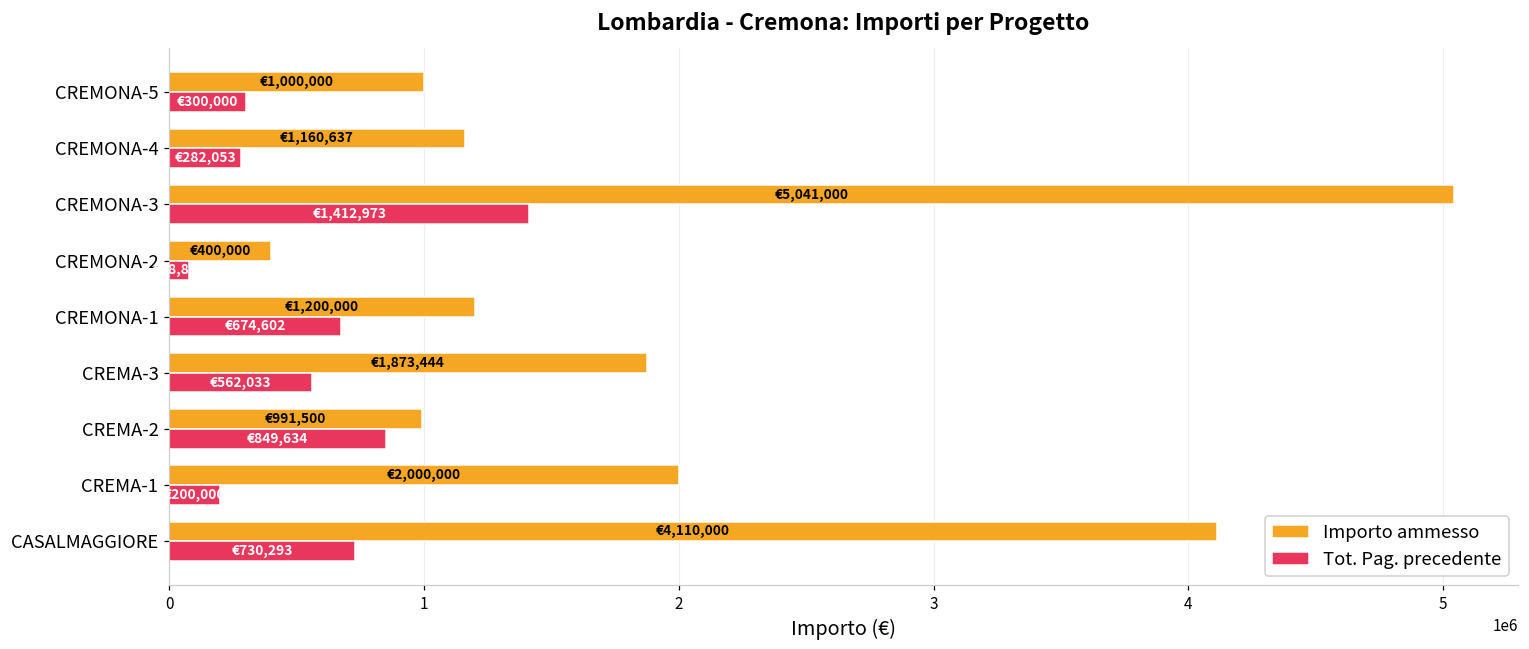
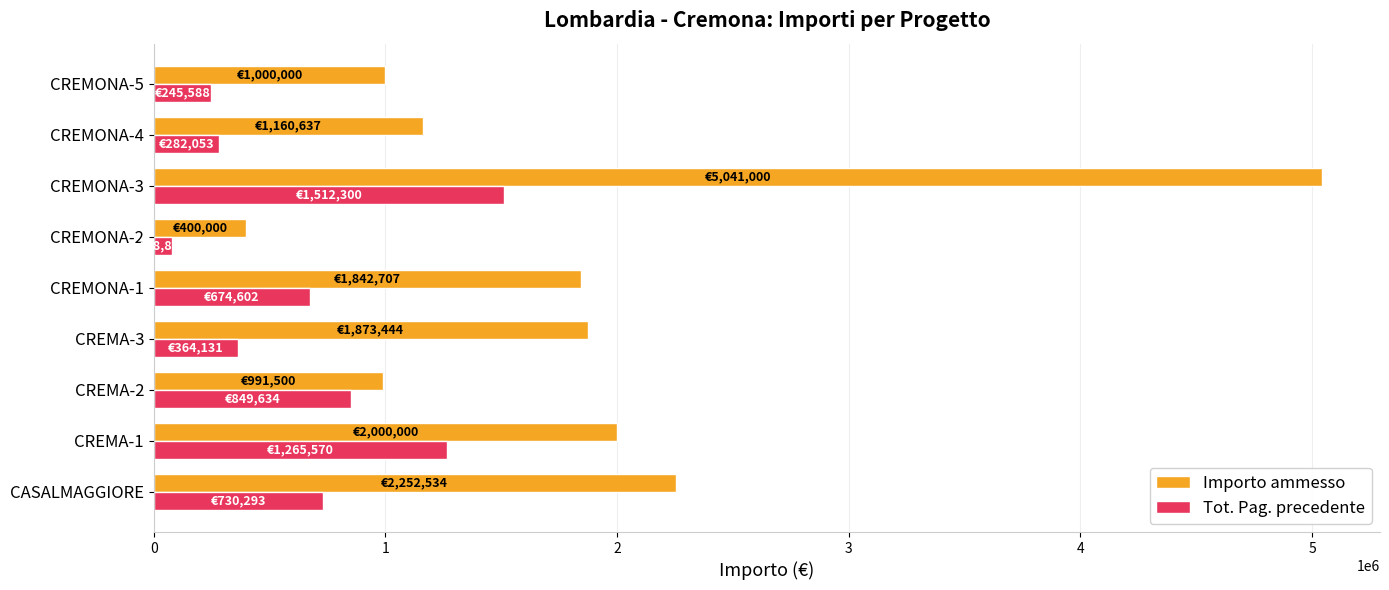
  {
    "Importo ammesso": {
      "CREMONA-5": "€1,000,000",
      "CREMONA-4": "€1,160,637",
      "CREMONA-3": "€5,041,000",
      "CREMONA-2": "€400,000",
-     "CREMONA-1": "€1,200,000",
+     "CREMONA-1": "€1,842,707",
      "CREMA-3": "€1,873,444",
      "CREMA-2": "€991,500",
      "CREMA-1": "€2,000,000",
-     "CASALMAGGIORE": "€4,110,000"
+     "CASALMAGGIORE": "€2,252,534"
    },
    "Tot. Pag. precedente": {
-     "CREMONA-5": "€300,000",
+     "CREMONA-5": "€245,588",
      "CREMONA-4": "€282,053",
-     "CREMONA-3": "€1,412,973",
+     "CREMONA-3": "€1,512,300",
      "CREMONA-1": "€674,602",
-     "CREMA-3": "€562,033",
+     "CREMA-3": "€364,131",
      "CREMA-2": "€849,634",
-     "CREMA-1": "€200,000",
+     "CREMA-1": "€1,265,570",
      "CASALMAGGIORE": "€730,293"
    }
  }
